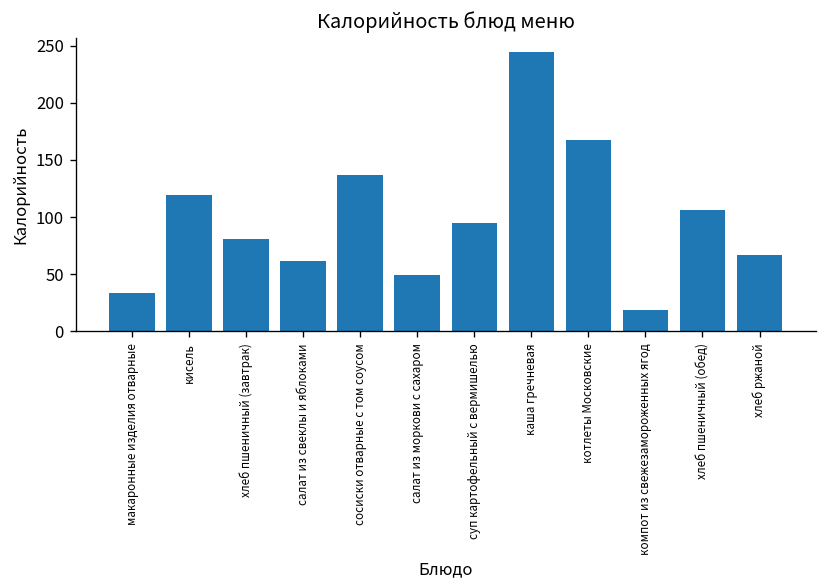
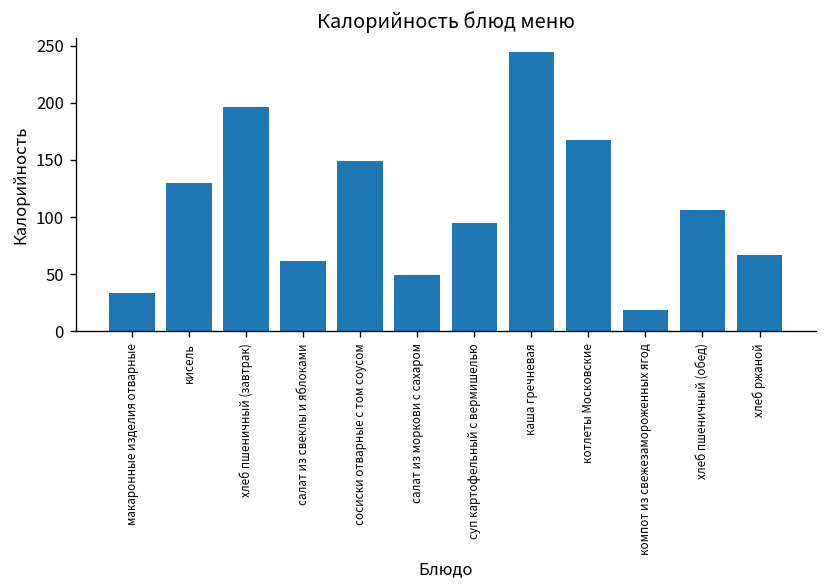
  {
    "макаронные изделия отварные": 30,
-   "кисель": 120,
-   "хлеб пшеничный (завтрак)": 80,
+   "кисель": 130,
+   "хлеб пшеничный (завтрак)": 200,
    "салат из свеклы и яблоками": 60,
-   "сосиски отварные с том соусом": 140,
+   "сосиски отварные с том соусом": 150,
    "салат из моркови с сахаром": 50,
    "суп картофельный с вермишелью": 100,
    "каша гречневая": 240,
    "котлеты Московские": 170,
    "компот из свежезамороженных ягод": 20,
    "хлеб пшеничный (обед)": 110,
    "хлеб ржаной": 70
  }
